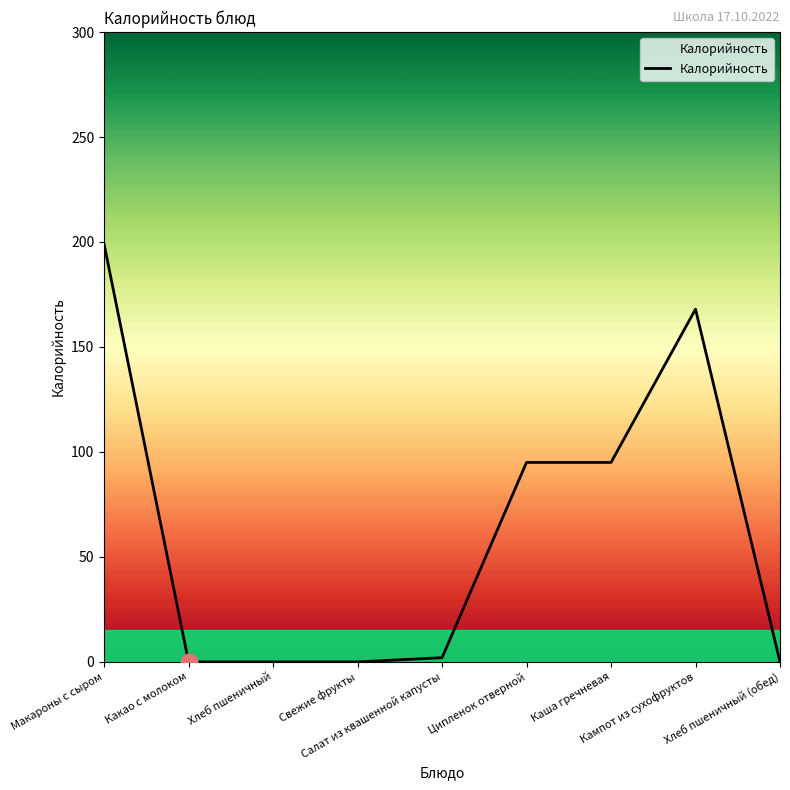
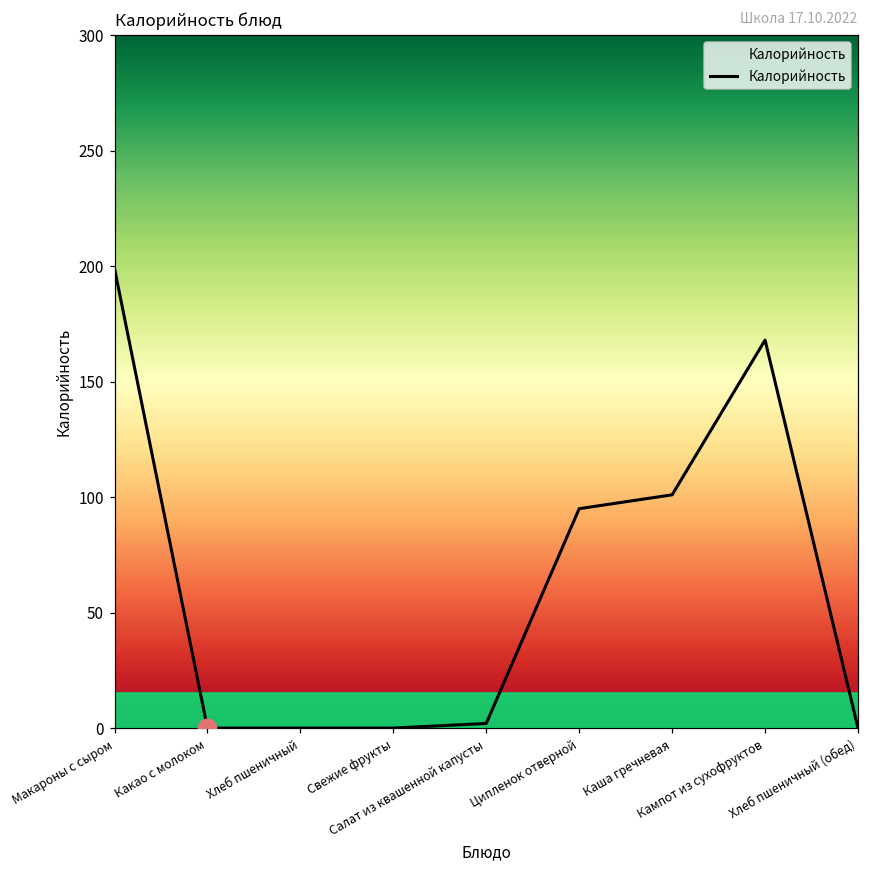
  {
    "Калорийность": {
      "Макароны с сыром": 199,
      "Ципленок отверной": 95,
-     "Каша гречневая": 95,
+     "Каша гречневая": 101,
      "Кампот из сухофруктов": 168
    }
  }
